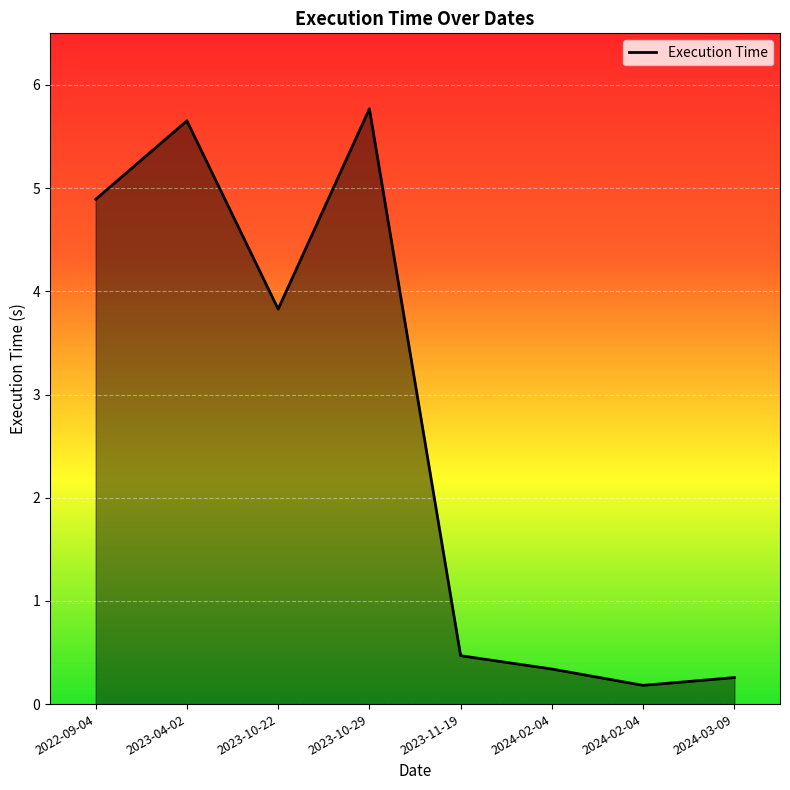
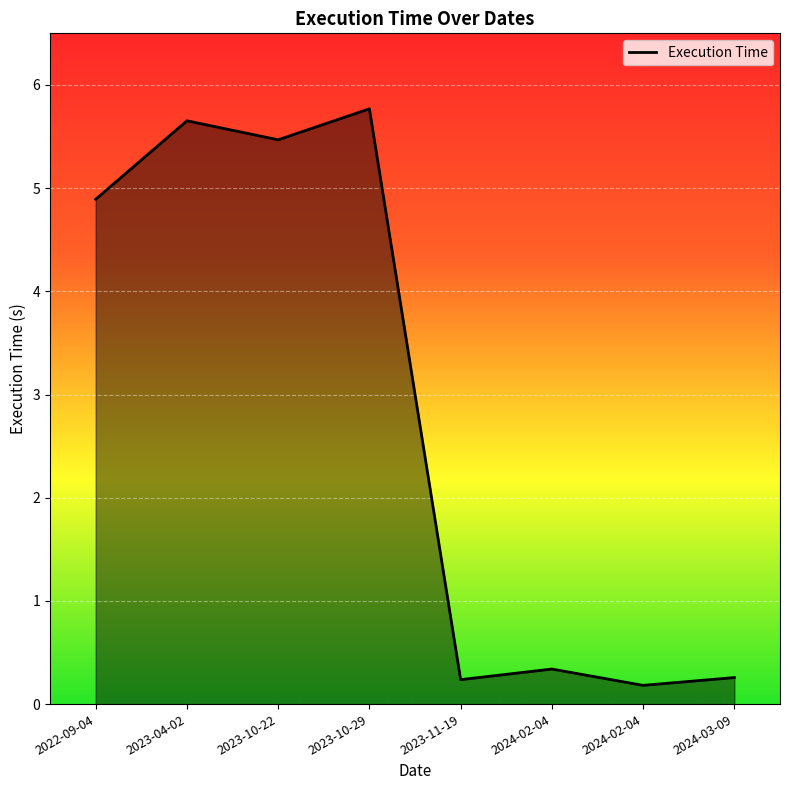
  {
    "2022-09-04": 4.89,
    "2023-04-02": 5.65,
-   "2023-10-22": 3.83,
+   "2023-10-22": 5.47,
    "2023-10-29": 5.77,
-   "2023-11-19": 0.47,
+   "2023-11-19": 0.24,
    "2024-03-09": 0.26
  }
